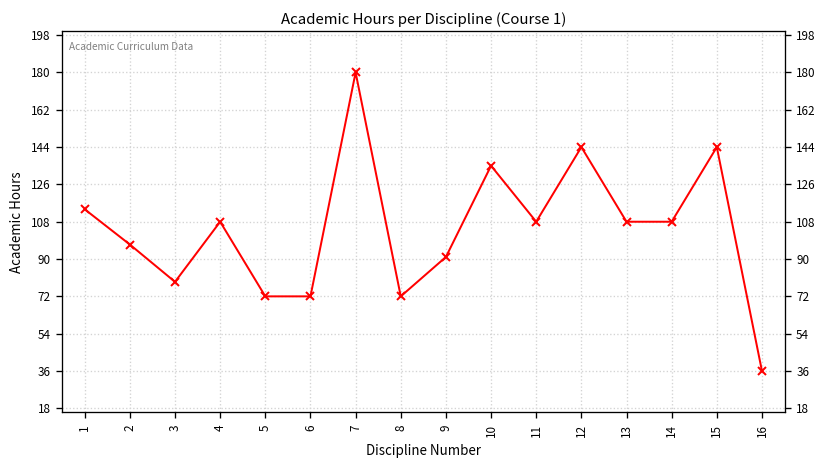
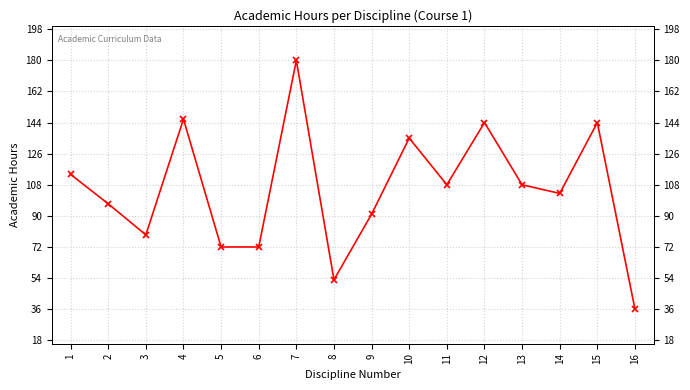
  {
    "1": 114,
    "2": 97,
    "3": 79,
-   "4": 108,
+   "4": 146,
    "5": 72,
    "6": 72,
    "7": 180,
-   "8": 72,
+   "8": 53,
    "9": 91,
    "10": 135,
    "11": 108,
    "12": 144,
    "13": 108,
-   "14": 108,
+   "14": 103,
    "15": 144,
    "16": 36
  }
